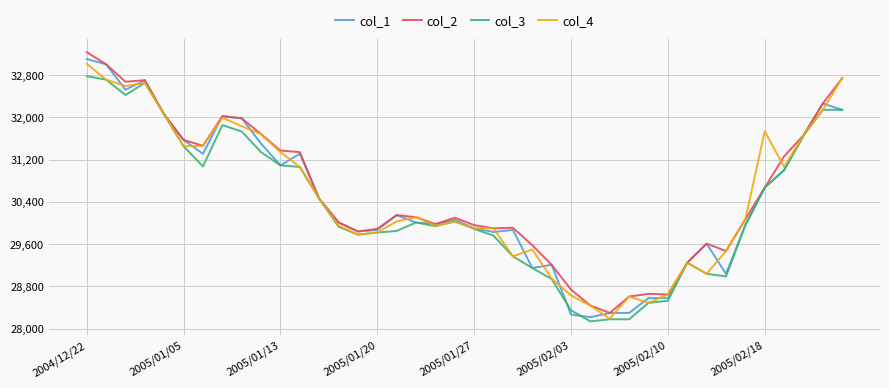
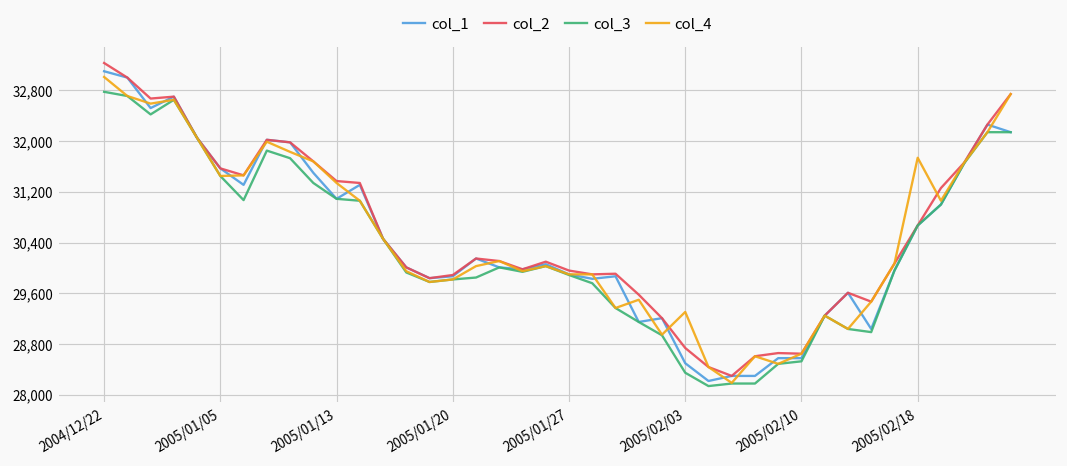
  {
    "col_1": {
      "2004/12/22": "33,100",
-     "2005/02/03": "28,300",
+     "2005/02/03": "28,500",
      "2005/02/10": "28,600"
    },
    "col_2": {
      "2004/12/22": "33,200",
      "2005/01/27": "30,000",
      "2005/02/03": "28,700"
    },
    "col_3": {
      "2004/12/22": "32,800",
      "2005/02/03": "28,400",
      "2005/02/10": "28,500"
    },
    "col_4": {
      "2004/12/22": "33,000",
-     "2005/02/03": "28,600",
+     "2005/02/03": "29,300",
      "2005/02/18": "31,700"
    }
  }
